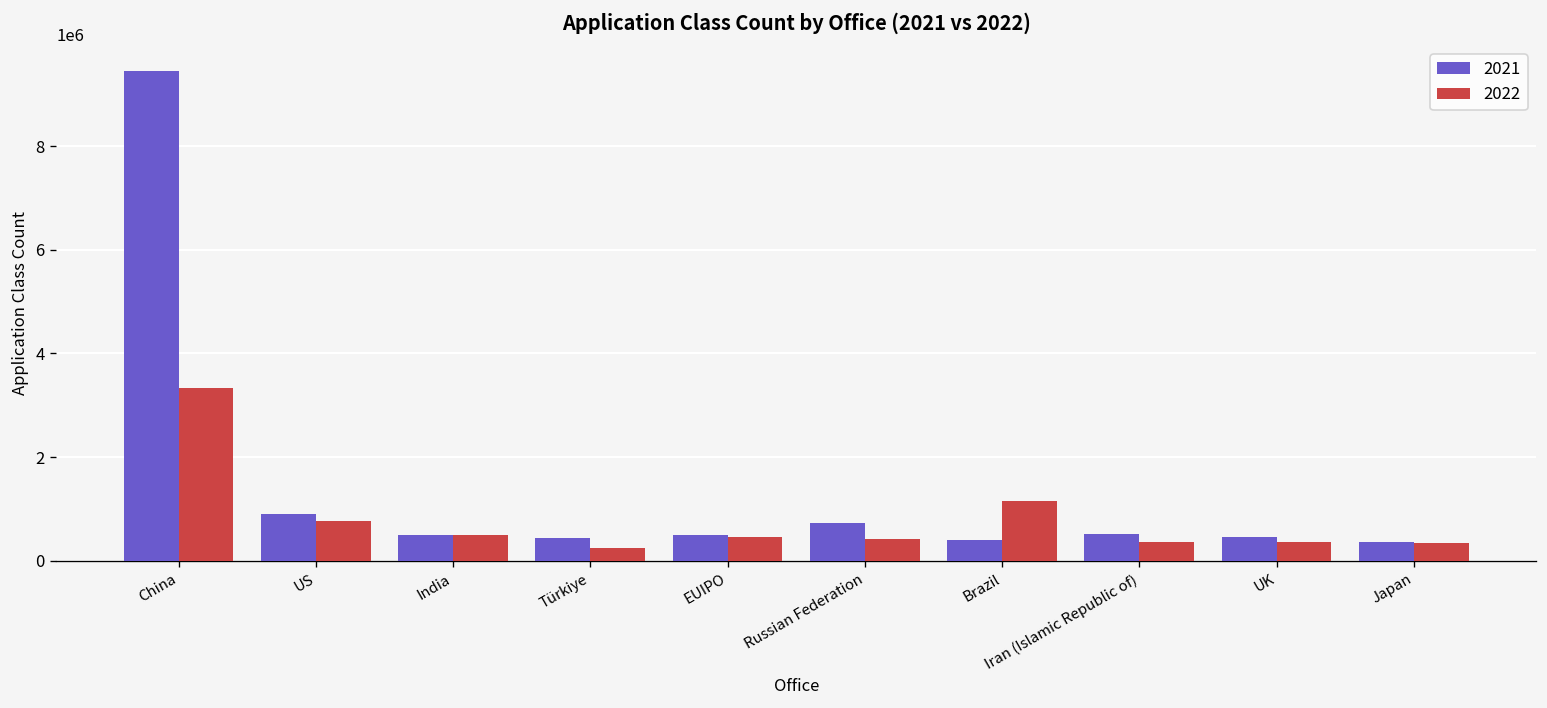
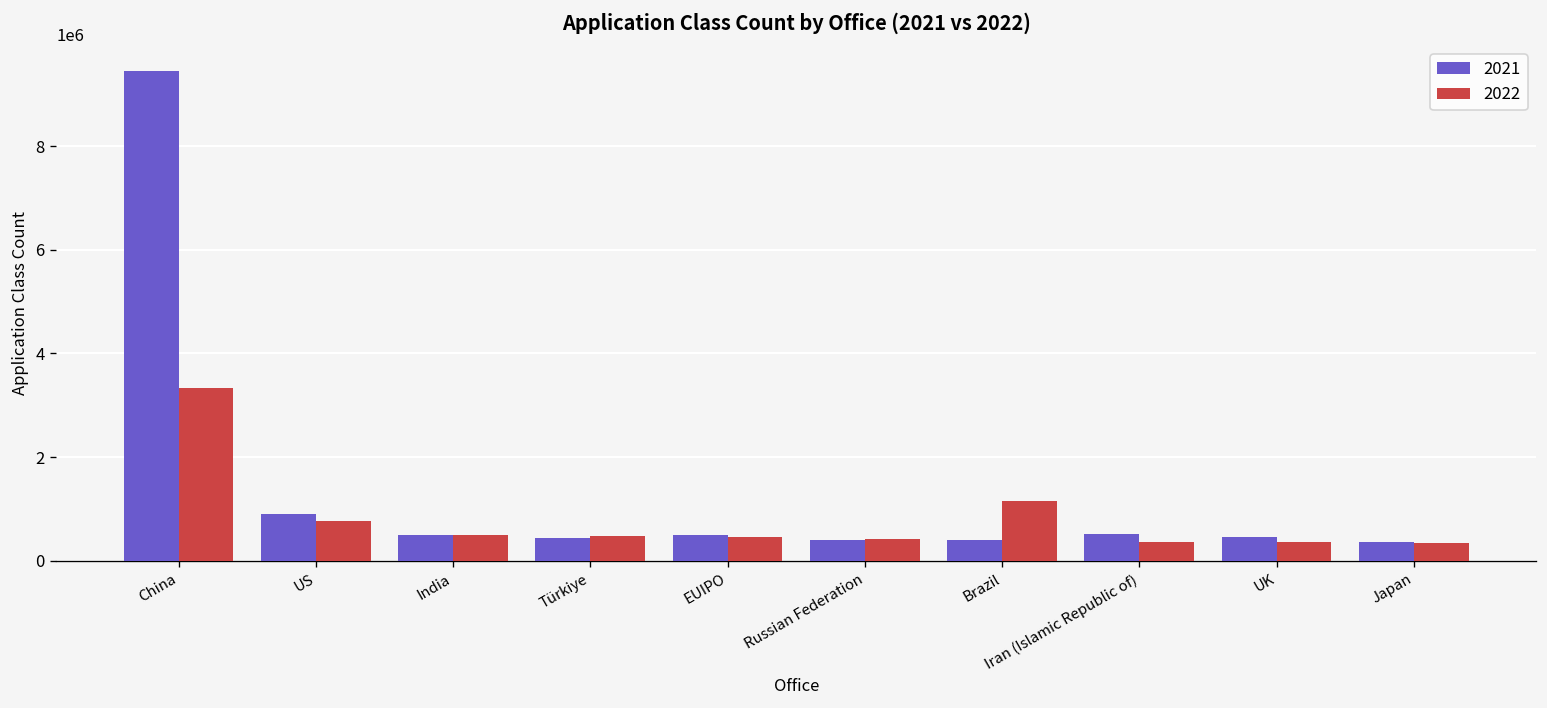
  {
    "2021": {
      "China": 9500000,
      "US": 900000,
      "India": 500000,
      "Türkiye": 400000,
      "EUIPO": 500000,
-     "Russian Federation": 700000,
+     "Russian Federation": 400000,
      "Brazil": 400000,
      "Iran (Islamic Republic of)": 500000,
      "UK": 500000,
      "Japan": 400000
    },
    "2022": {
      "China": 3300000,
      "US": 800000,
      "India": 500000,
-     "Türkiye": 200000,
+     "Türkiye": 500000,
      "EUIPO": 400000,
      "Russian Federation": 400000,
      "Brazil": 1200000,
      "Iran (Islamic Republic of)": 400000,
      "UK": 400000,
      "Japan": 300000
    }
  }
